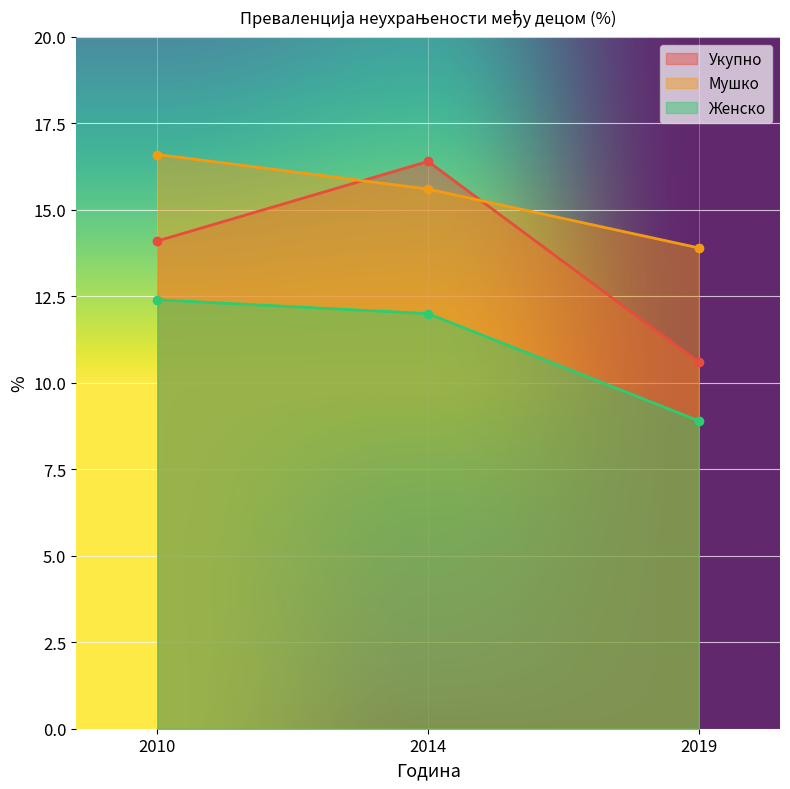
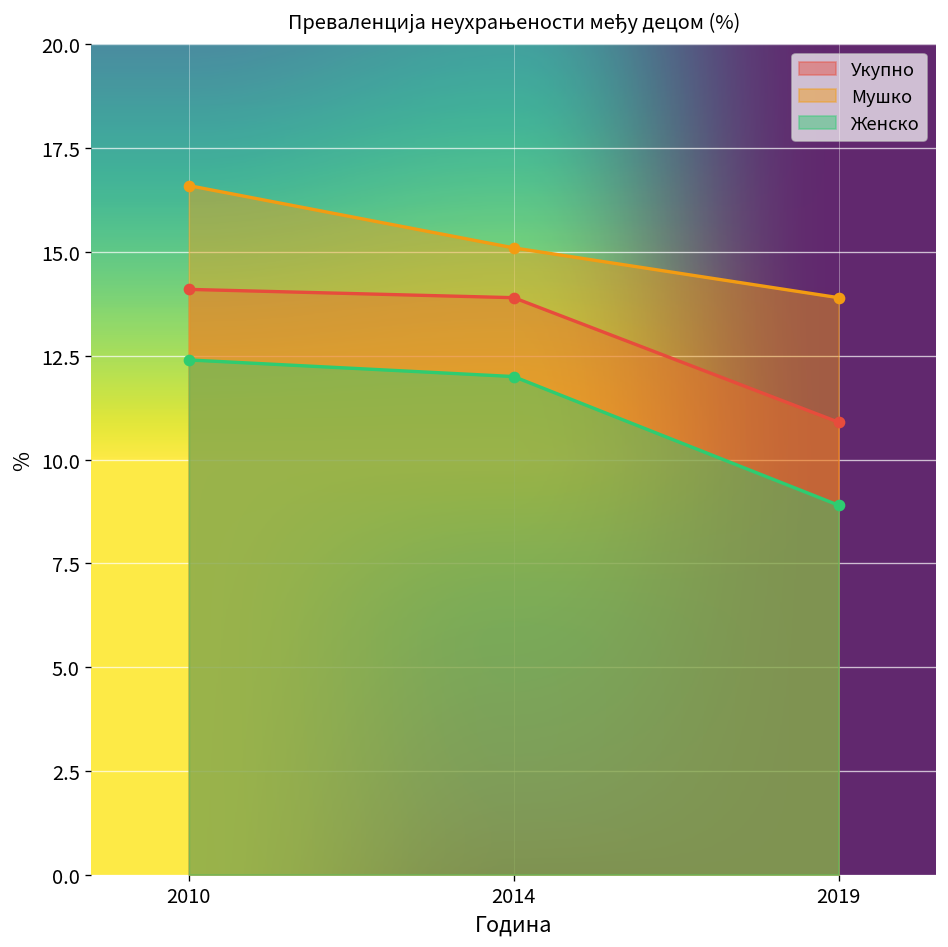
  {
    "Укупно": {
      "2010": 14.1,
-     "2014": 16.4,
-     "2019": 10.6
+     "2014": 13.9,
+     "2019": 10.9
    },
    "Мушко": {
      "2010": 16.6,
-     "2014": 15.6,
+     "2014": 15.1,
      "2019": 13.9
    },
    "Женско": {
      "2010": 12.4,
      "2014": 12.0,
      "2019": 8.9
    }
  }
